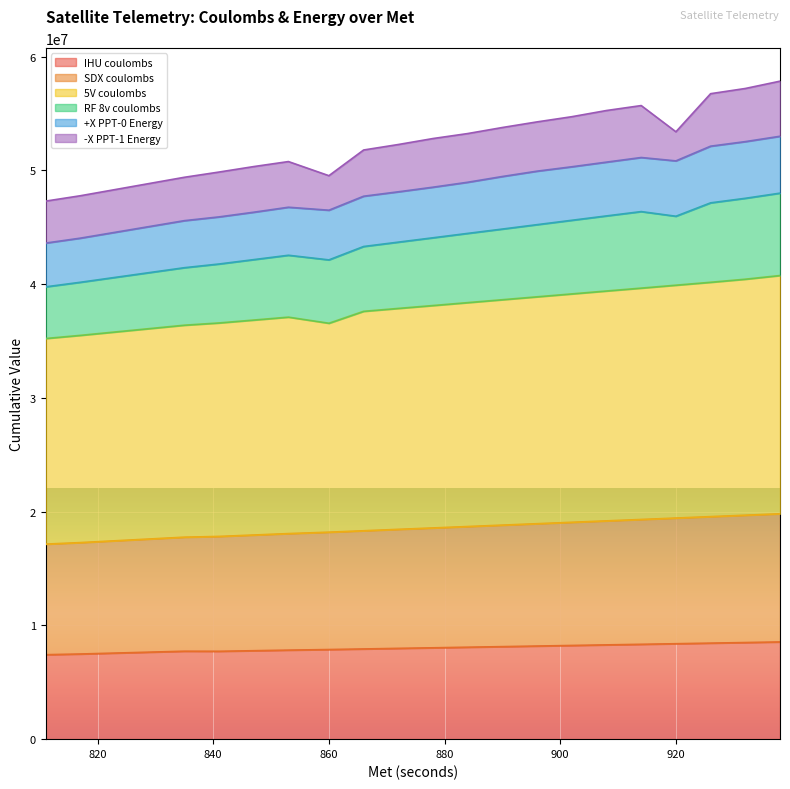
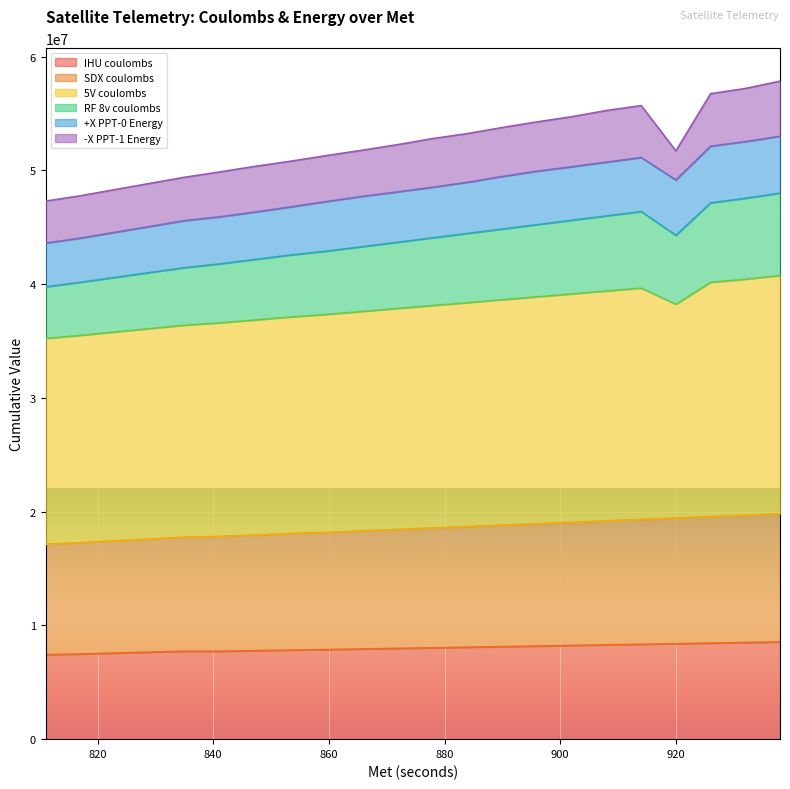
  {
    "5V coulombs": {
-     "860": 18400000,
-     "920": 20500000
+     "860": 19200000,
+     "920": 18800000
    },
    "RF 8v coulombs": {
      "860": 5600000,
      "920": 6100000
    },
    "+X PPT-0 Energy": {
      "860": 4400000,
      "920": 4900000
    },
    "-X PPT-1 Energy": {
-     "860": 3000000,
+     "860": 4000000,
      "920": 2600000
    }
  }
